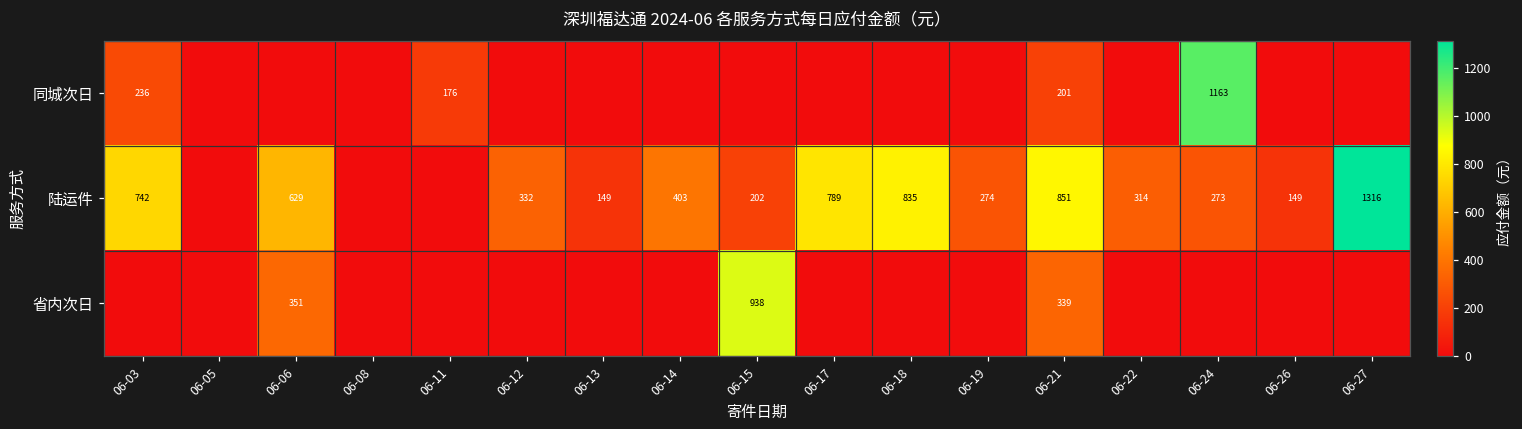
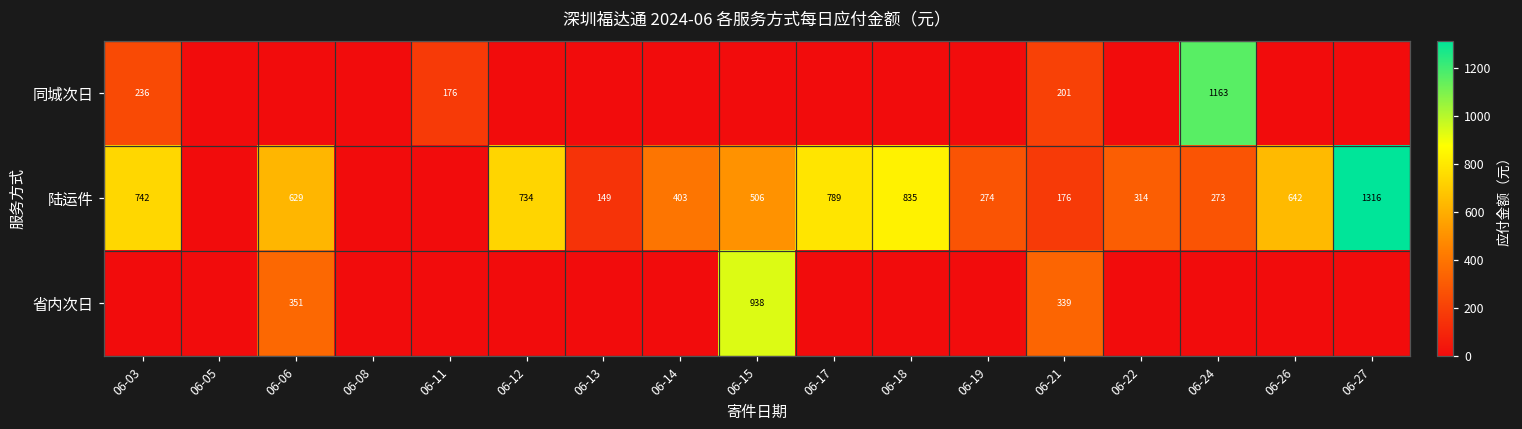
  {
    "同城次日": {
      "06-03": 236,
      "06-11": 176,
      "06-21": 201,
      "06-24": 1163
    },
    "陆运件": {
      "06-03": 742,
      "06-06": 629,
-     "06-12": 332,
+     "06-12": 734,
      "06-13": 149,
      "06-14": 403,
-     "06-15": 202,
+     "06-15": 506,
      "06-17": 789,
      "06-18": 835,
      "06-19": 274,
-     "06-21": 851,
+     "06-21": 176,
      "06-22": 314,
      "06-24": 273,
-     "06-26": 149,
+     "06-26": 642,
      "06-27": 1316
    },
    "省内次日": {
      "06-06": 351,
      "06-15": 938,
      "06-21": 339
    }
  }
